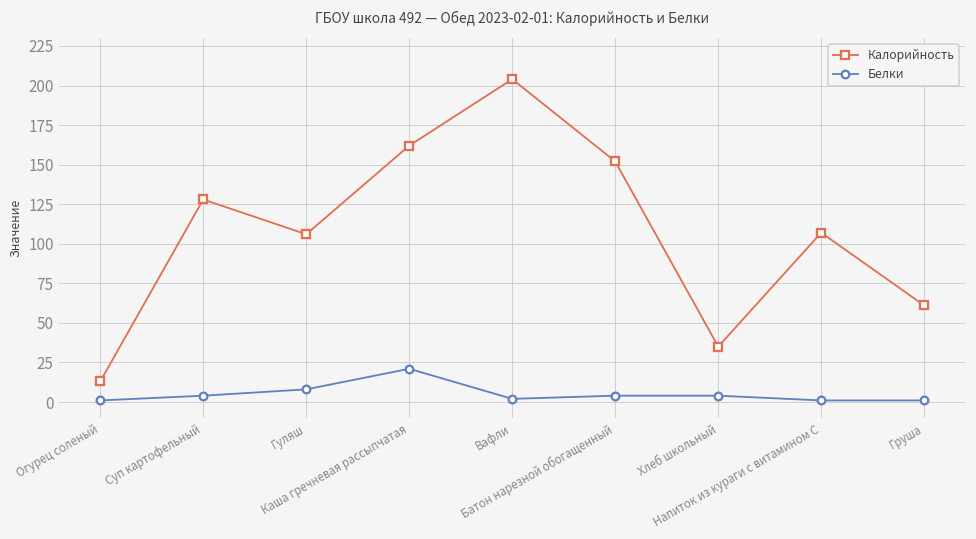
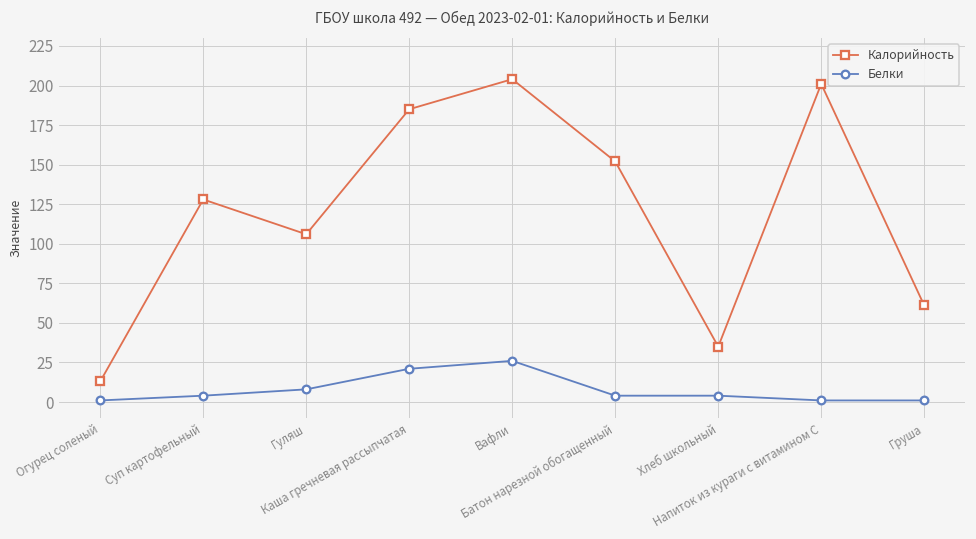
  {
    "Калорийность": {
      "Огурец соленый": 13,
      "Суп картофельный": 128,
      "Гуляш": 106,
-     "Каша гречневая рассыпчатая": 162,
+     "Каша гречневая рассыпчатая": 185,
      "Вафли": 204,
      "Батон нарезной обогащенный": 152,
      "Хлеб школьный": 35,
-     "Напиток из кураги с витамином С": 107,
+     "Напиток из кураги с витамином С": 201,
      "Груша": 61
    },
    "Белки": {
      "Огурец соленый": 1,
      "Суп картофельный": 4,
      "Гуляш": 8,
      "Каша гречневая рассыпчатая": 21,
-     "Вафли": 2,
+     "Вафли": 26,
      "Батон нарезной обогащенный": 4,
      "Хлеб школьный": 4,
      "Напиток из кураги с витамином С": 1,
      "Груша": 1
    }
  }
